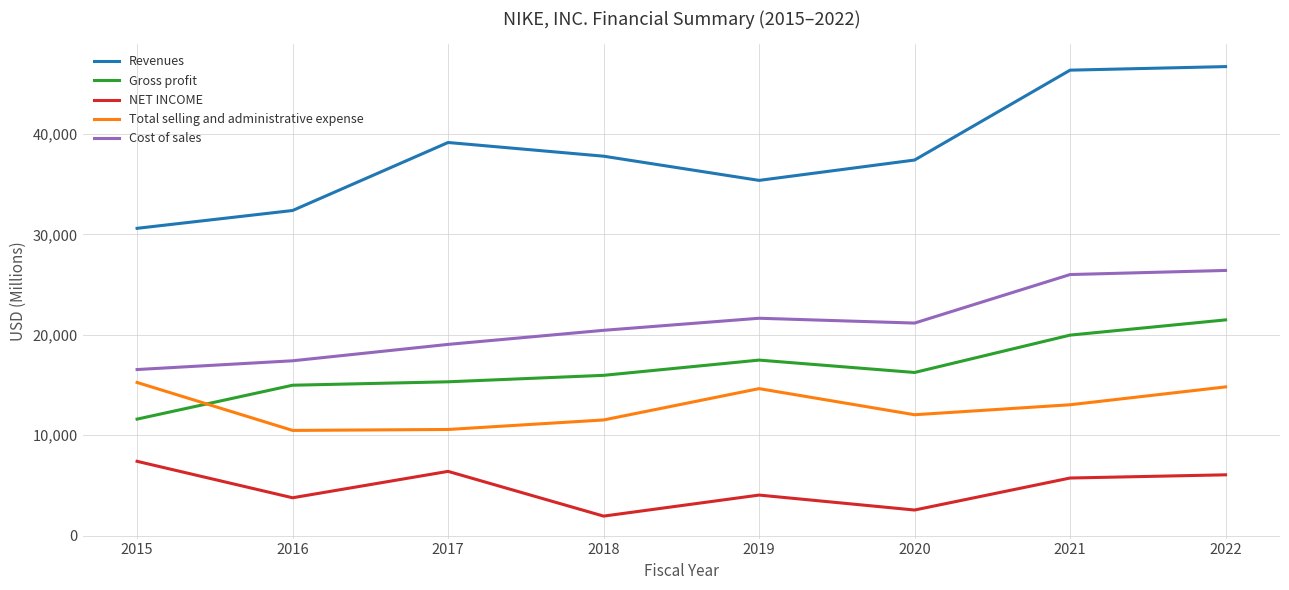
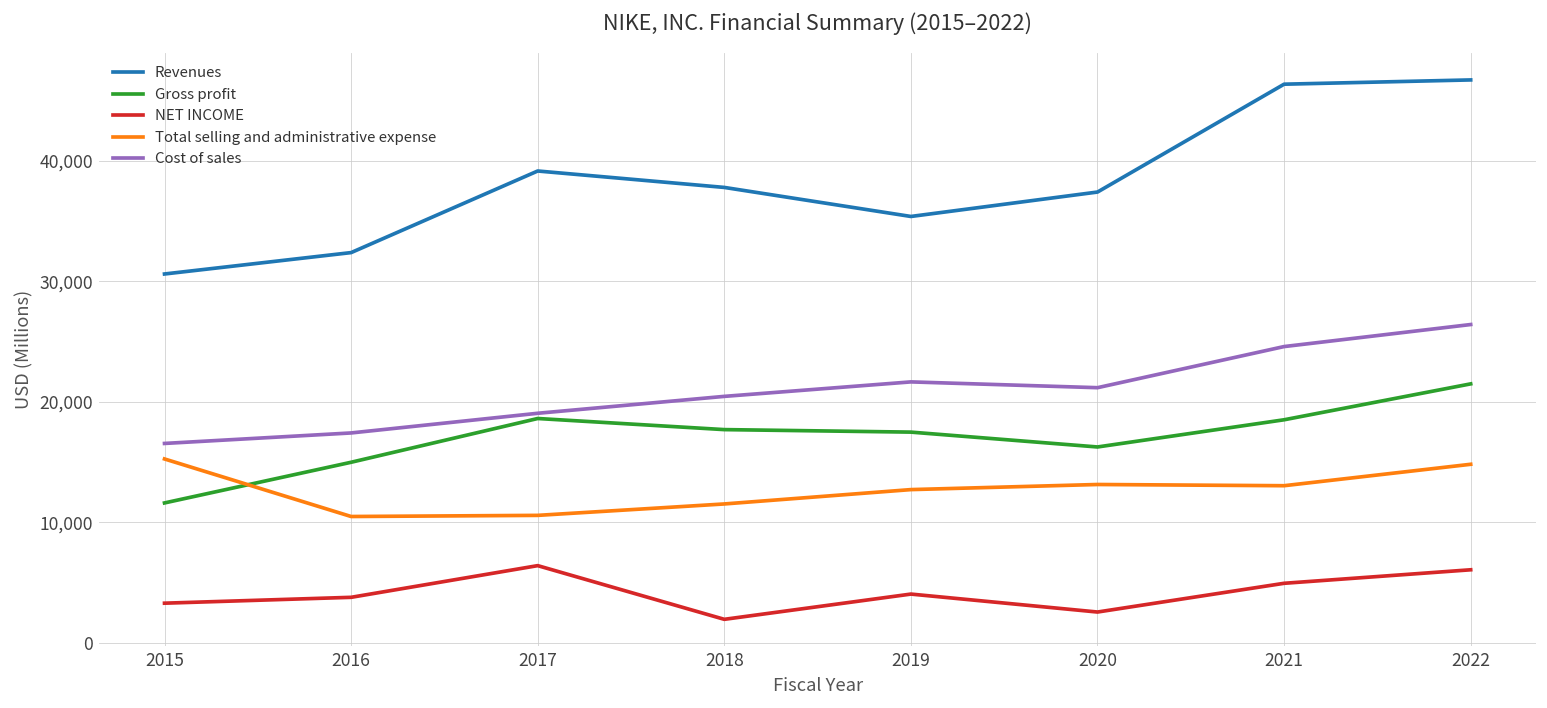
  {
    "Revenues": {
      "2015": "30,600",
      "2016": "32,400",
      "2017": "39,200",
      "2018": "37,800",
      "2019": "35,400",
      "2020": "37,400",
      "2021": "46,400",
      "2022": "46,700"
    },
    "Gross profit": {
      "2015": "11,600",
      "2016": "15,000",
-     "2017": "15,300",
-     "2018": "16,000",
+     "2017": "18,600",
+     "2018": "17,700",
      "2019": "17,500",
      "2020": "16,200",
-     "2021": "20,000",
+     "2021": "18,500",
      "2022": "21,500"
    },
    "NET INCOME": {
-     "2015": "7,400",
+     "2015": "3,300",
      "2016": "3,800",
      "2017": "6,400",
      "2018": "1,900",
      "2019": "4,000",
      "2020": "2,500",
-     "2021": "5,700",
+     "2021": "4,900",
      "2022": "6,000"
    },
    "Total selling and administrative expense": {
      "2015": "15,200",
      "2016": "10,500",
      "2017": "10,600",
      "2018": "11,500",
-     "2019": "14,600",
-     "2020": "12,000",
+     "2019": "12,700",
+     "2020": "13,100",
      "2021": "13,000",
      "2022": "14,800"
    },
    "Cost of sales": {
      "2015": "16,500",
      "2016": "17,400",
      "2017": "19,000",
      "2018": "20,400",
      "2019": "21,600",
      "2020": "21,200",
-     "2021": "26,000",
+     "2021": "24,600",
      "2022": "26,400"
    }
  }
